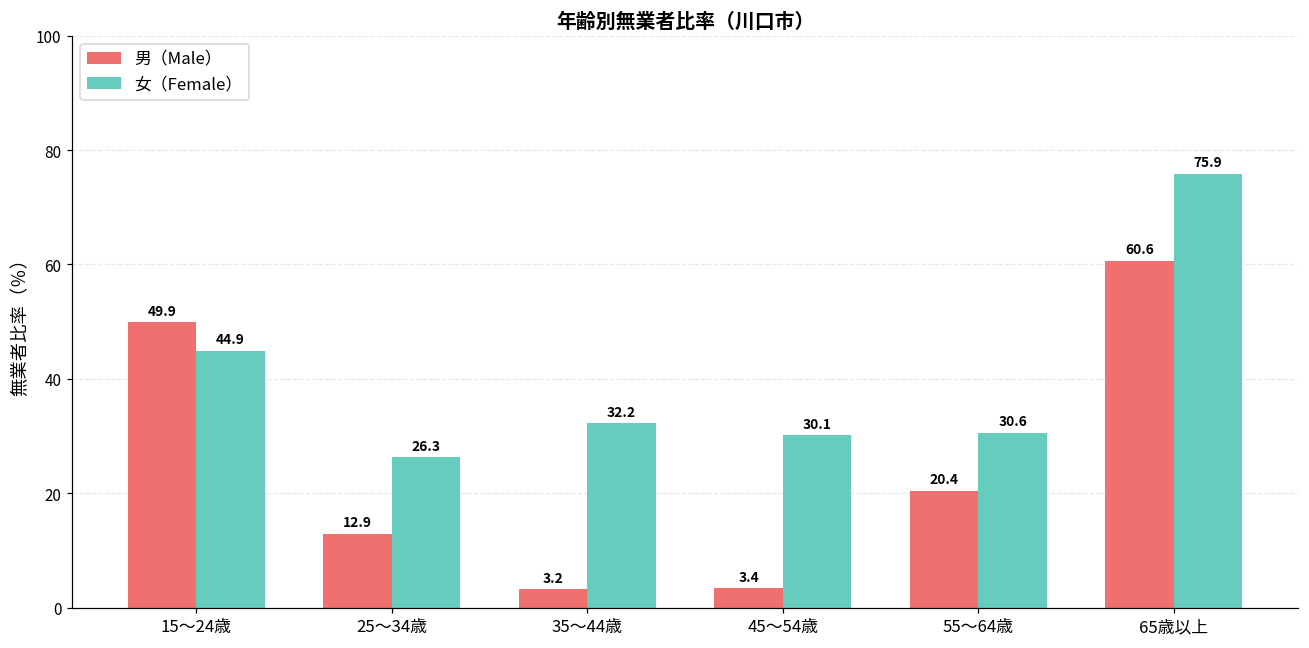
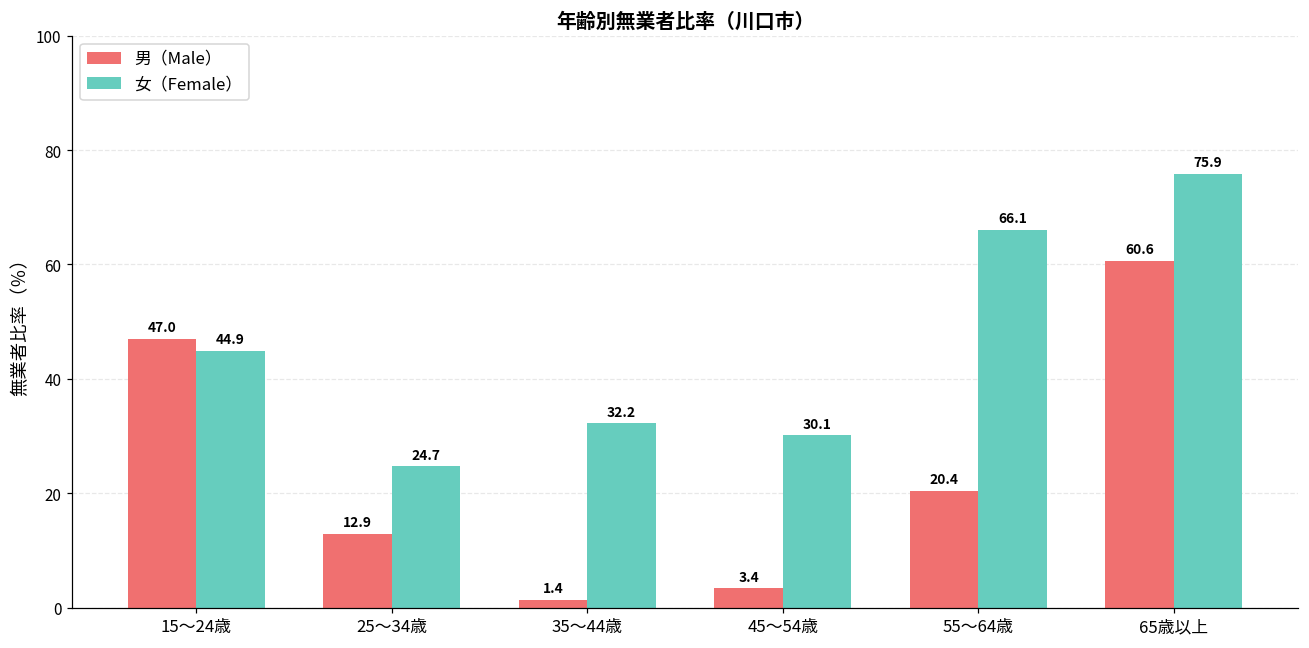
  {
    "男（Male）": {
-     "15～24歳": 49.9,
+     "15～24歳": 47.0,
      "25～34歳": 12.9,
-     "35～44歳": 3.2,
+     "35～44歳": 1.4,
      "45～54歳": 3.4,
      "55～64歳": 20.4,
      "65歳以上": 60.6
    },
    "女（Female）": {
      "15～24歳": 44.9,
-     "25～34歳": 26.3,
+     "25～34歳": 24.7,
      "35～44歳": 32.2,
      "45～54歳": 30.1,
-     "55～64歳": 30.6,
+     "55～64歳": 66.1,
      "65歳以上": 75.9
    }
  }
